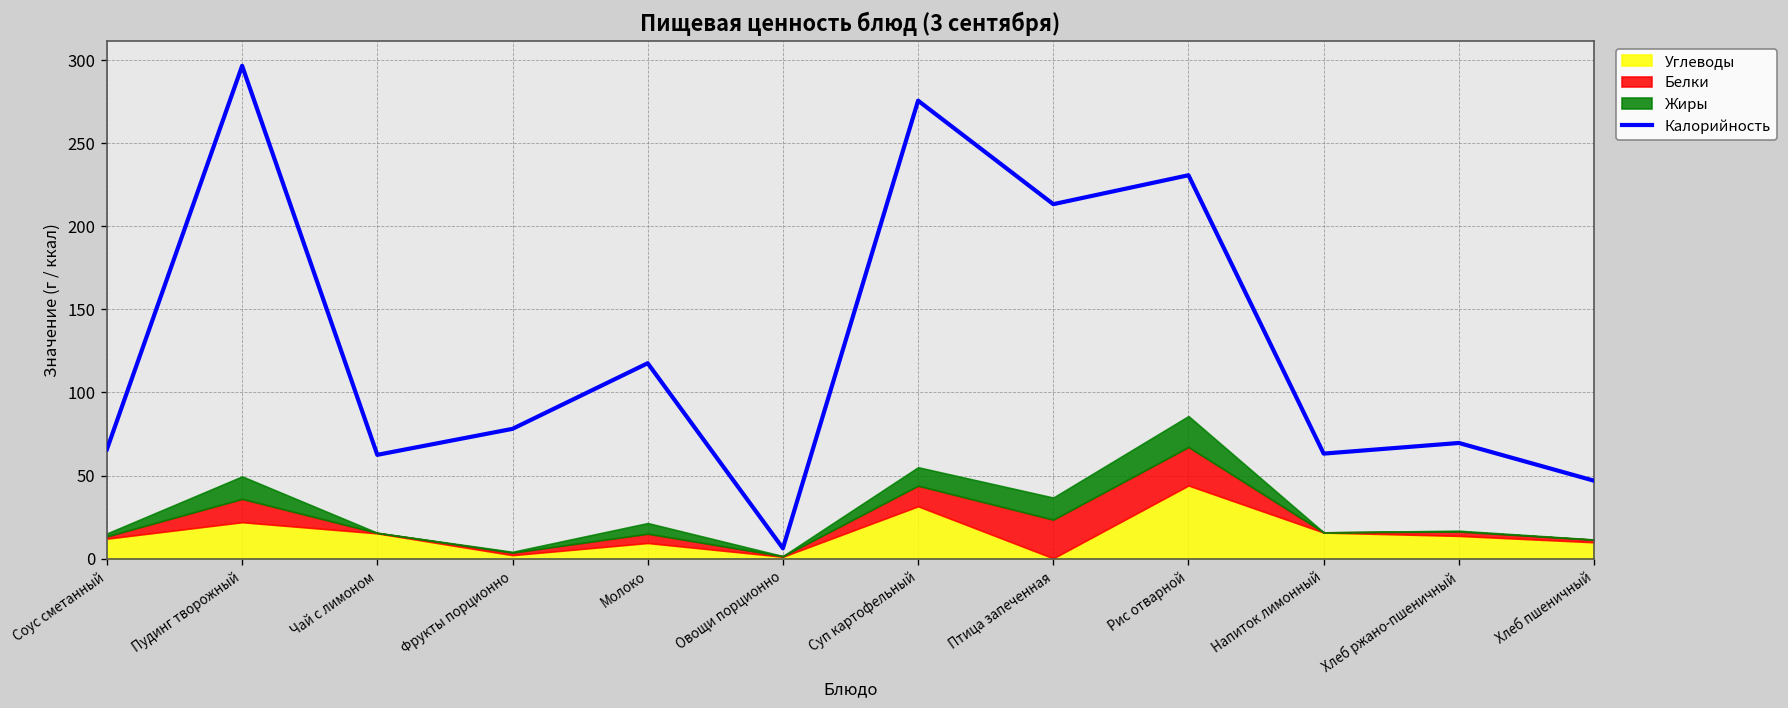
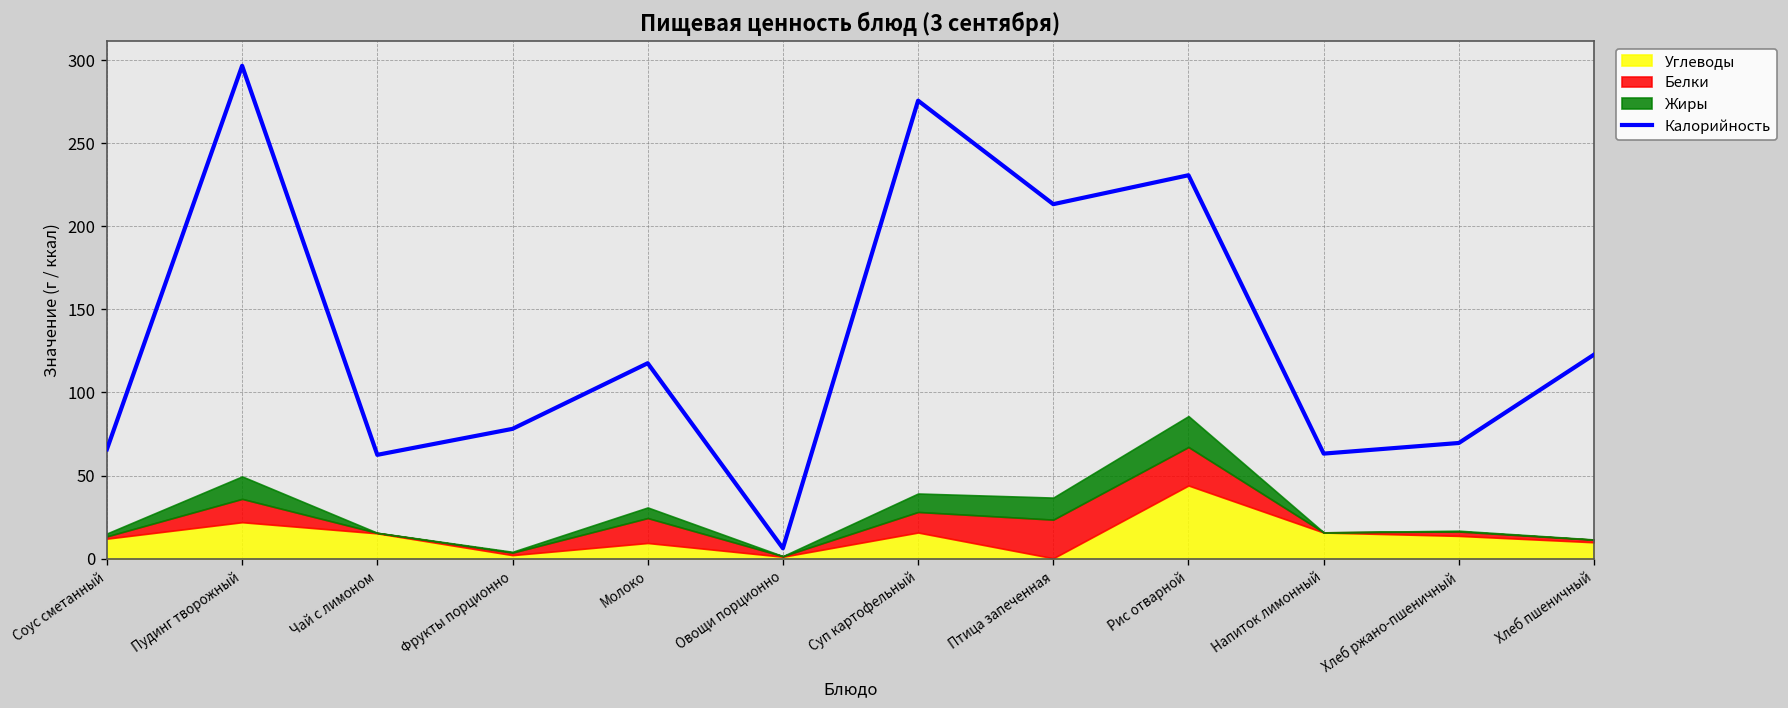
  {
    "Калорийность": {
      "Соус сметанный": 66,
      "Пудинг творожный": 297,
      "Чай с лимоном": 62,
      "Фрукты порционно": 78,
      "Молоко": 118,
      "Овощи порционно": 6,
      "Суп картофельный": 276,
      "Птица запеченная": 213,
      "Рис отварной": 231,
      "Напиток лимонный": 63,
      "Хлеб ржано-пшеничный": 70,
-     "Хлеб пшеничный": 47
+     "Хлеб пшеничный": 123
    },
    "Углеводы": {
      "Пудинг творожный": 22,
      "Молоко": 9,
-     "Суп картофельный": 32,
+     "Суп картофельный": 16,
      "Рис отварной": 44,
      "Хлеб ржано-пшеничный": 14
    },
    "Белки": {
      "Пудинг творожный": 14,
-     "Молоко": 6,
+     "Молоко": 15,
      "Суп картофельный": 12,
      "Птица запеченная": 23,
      "Рис отварной": 23
    },
    "Жиры": {
      "Пудинг творожный": 14,
      "Молоко": 6,
      "Суп картофельный": 11,
      "Птица запеченная": 13,
      "Рис отварной": 19
    }
  }
